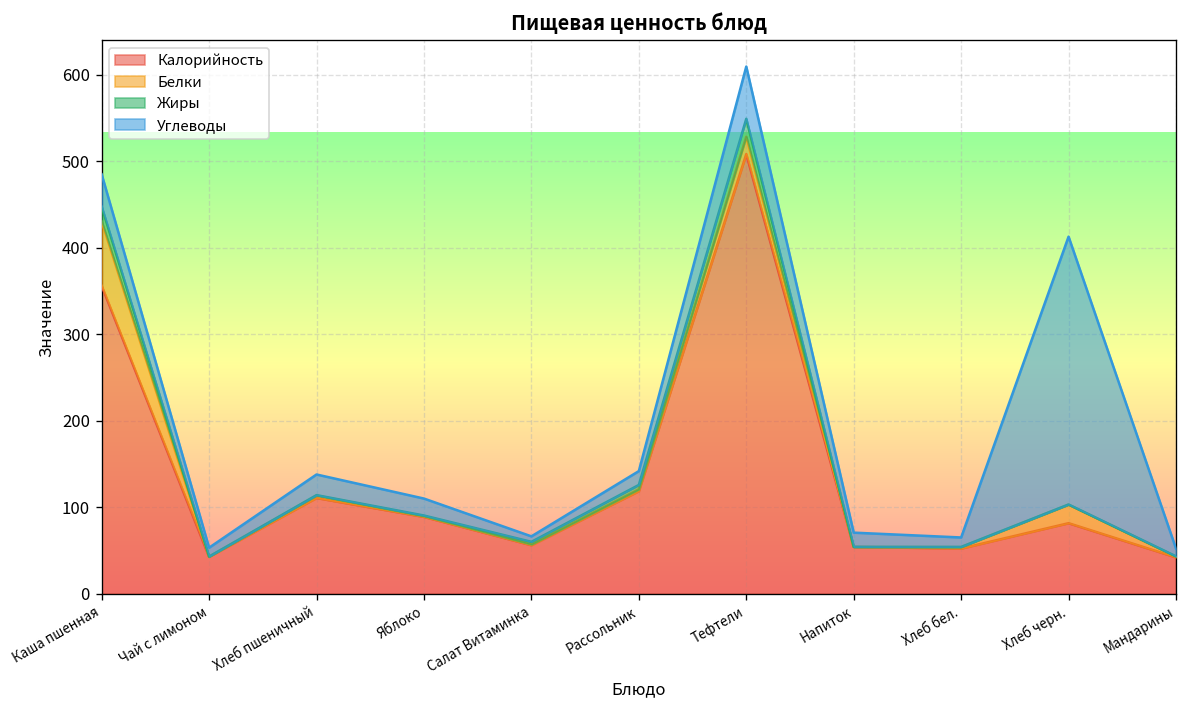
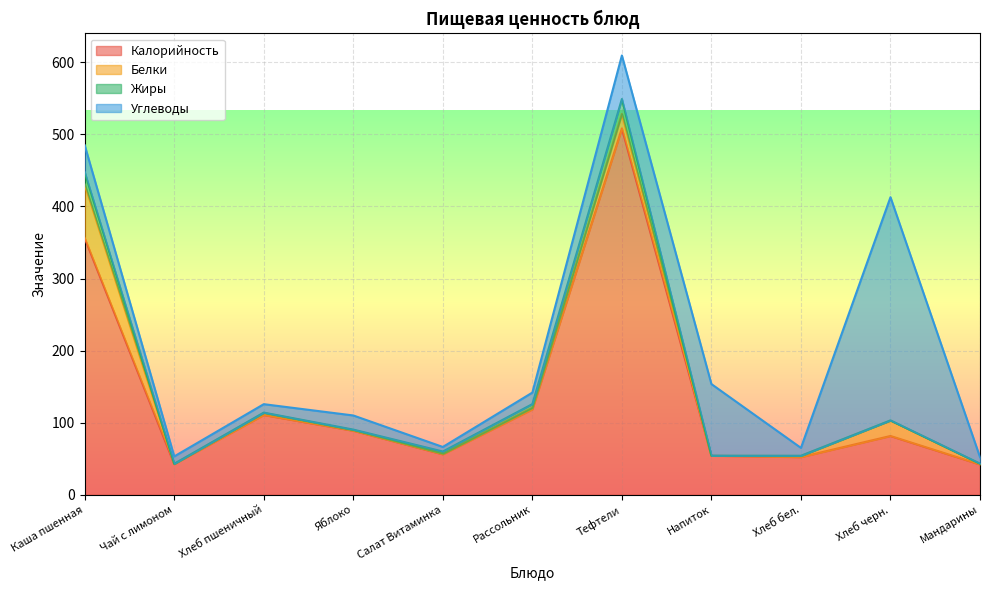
  {
    "Калорийность": {
      "Каша пшенная": 360,
      "Тефтели": 510,
      "Хлеб черн.": 80
    },
    "Белки": {
      "Каша пшенная": 70,
      "Тефтели": 20
    },
    "Жиры": {
      "Каша пшенная": 20,
      "Рассольник": 10,
      "Тефтели": 20
    },
    "Углеводы": {
      "Каша пшенная": 40,
      "Чай с лимоном": 10,
-     "Хлеб пшеничный": 20,
+     "Хлеб пшеничный": 10,
      "Яблоко": 20,
      "Салат Витаминка": 10,
      "Рассольник": 20,
      "Тефтели": 60,
-     "Напиток": 20,
+     "Напиток": 100,
      "Хлеб бел.": 10,
      "Хлеб черн.": 310,
      "Мандарины": 10
    }
  }
